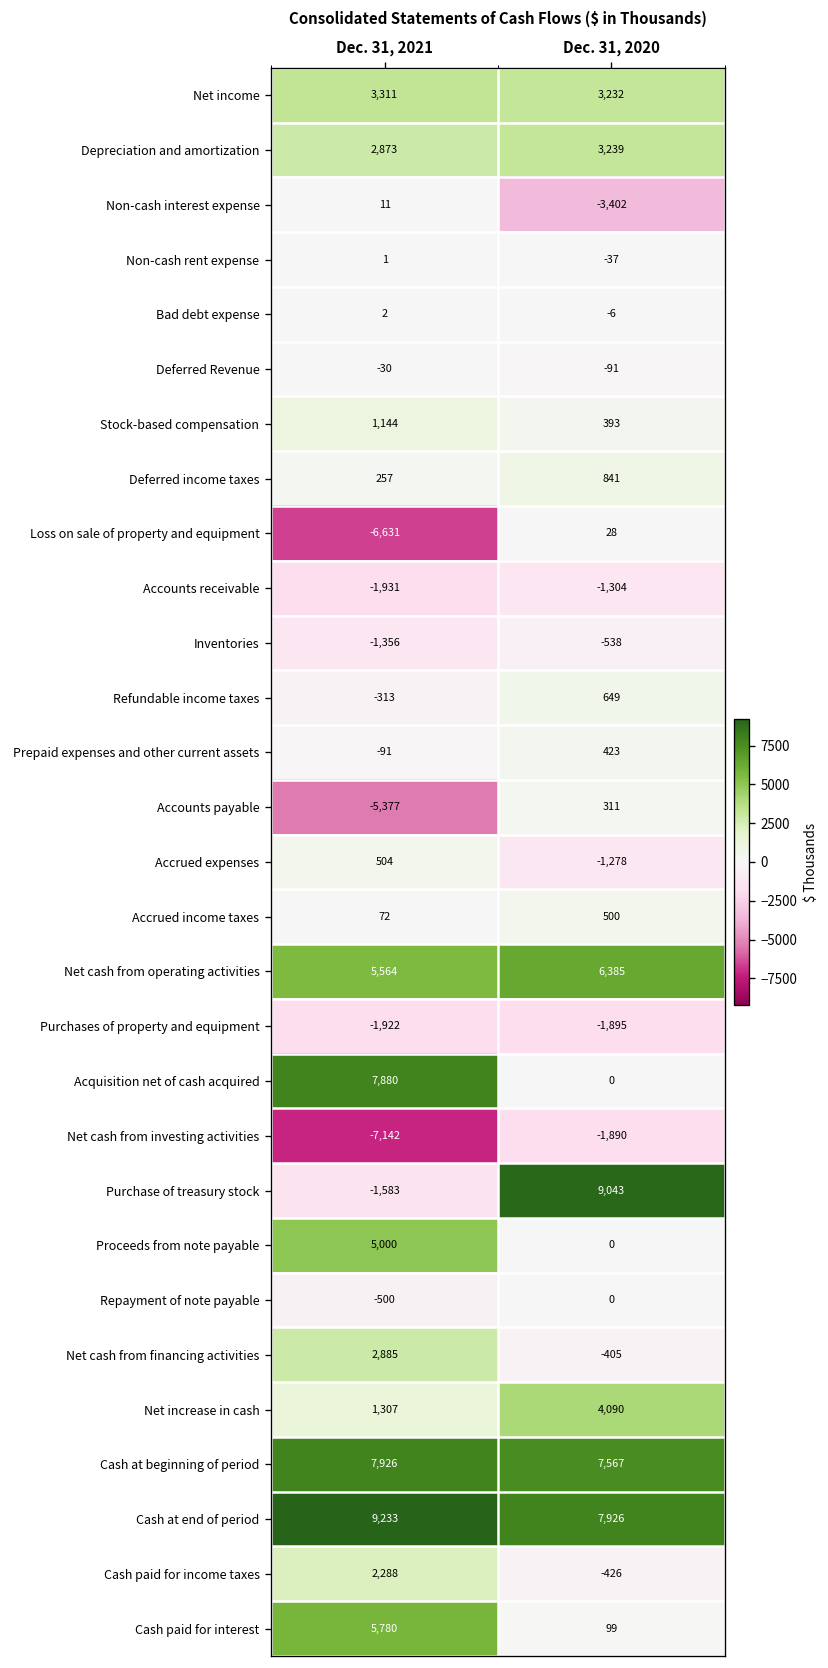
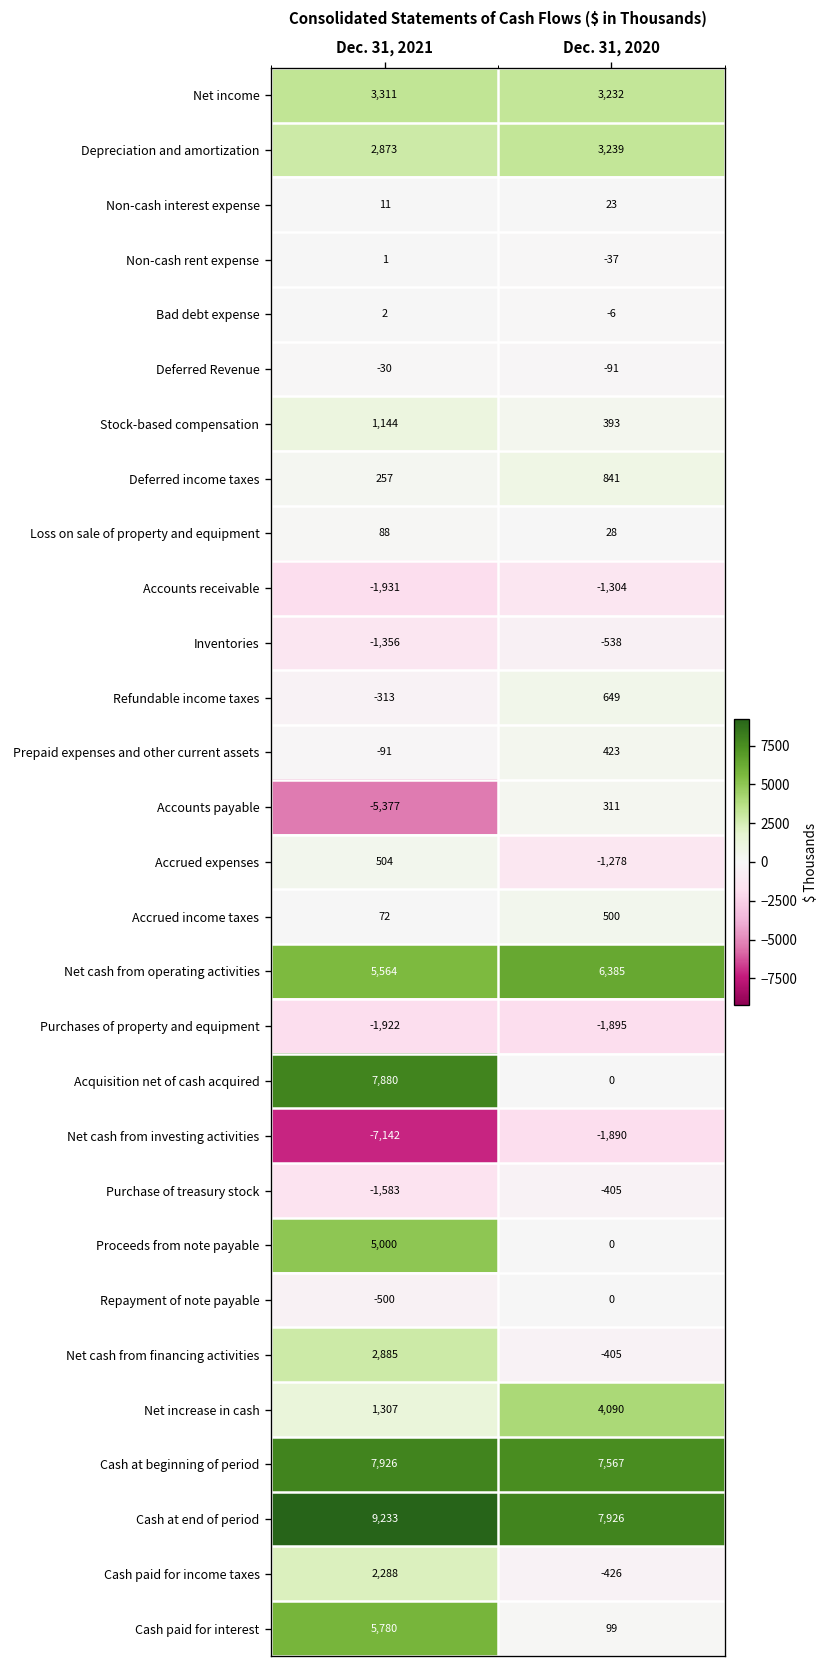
  {
    "Net income": {
      "Dec. 31, 2021": "3,311",
      "Dec. 31, 2020": "3,232"
    },
    "Depreciation and amortization": {
      "Dec. 31, 2021": "2,873",
      "Dec. 31, 2020": "3,239"
    },
    "Non-cash interest expense": {
      "Dec. 31, 2021": "11",
-     "Dec. 31, 2020": "-3,402"
+     "Dec. 31, 2020": "23"
    },
    "Non-cash rent expense": {
      "Dec. 31, 2021": "1",
      "Dec. 31, 2020": "-37"
    },
    "Bad debt expense": {
      "Dec. 31, 2021": "2",
      "Dec. 31, 2020": "-6"
    },
    "Deferred Revenue": {
      "Dec. 31, 2021": "-30",
      "Dec. 31, 2020": "-91"
    },
    "Stock-based compensation": {
      "Dec. 31, 2021": "1,144",
      "Dec. 31, 2020": "393"
    },
    "Deferred income taxes": {
      "Dec. 31, 2021": "257",
      "Dec. 31, 2020": "841"
    },
    "Loss on sale of property and equipment": {
-     "Dec. 31, 2021": "-6,631",
+     "Dec. 31, 2021": "88",
      "Dec. 31, 2020": "28"
    },
    "Accounts receivable": {
      "Dec. 31, 2021": "-1,931",
      "Dec. 31, 2020": "-1,304"
    },
    "Inventories": {
      "Dec. 31, 2021": "-1,356",
      "Dec. 31, 2020": "-538"
    },
    "Refundable income taxes": {
      "Dec. 31, 2021": "-313",
      "Dec. 31, 2020": "649"
    },
    "Prepaid expenses and other current assets": {
      "Dec. 31, 2021": "-91",
      "Dec. 31, 2020": "423"
    },
    "Accounts payable": {
      "Dec. 31, 2021": "-5,377",
      "Dec. 31, 2020": "311"
    },
    "Accrued expenses": {
      "Dec. 31, 2021": "504",
      "Dec. 31, 2020": "-1,278"
    },
    "Accrued income taxes": {
      "Dec. 31, 2021": "72",
      "Dec. 31, 2020": "500"
    },
    "Net cash from operating activities": {
      "Dec. 31, 2021": "5,564",
      "Dec. 31, 2020": "6,385"
    },
    "Purchases of property and equipment": {
      "Dec. 31, 2021": "-1,922",
      "Dec. 31, 2020": "-1,895"
    },
    "Acquisition net of cash acquired": {
      "Dec. 31, 2021": "7,880",
      "Dec. 31, 2020": "0"
    },
    "Net cash from investing activities": {
      "Dec. 31, 2021": "-7,142",
      "Dec. 31, 2020": "-1,890"
    },
    "Purchase of treasury stock": {
      "Dec. 31, 2021": "-1,583",
-     "Dec. 31, 2020": "9,043"
+     "Dec. 31, 2020": "-405"
    },
    "Proceeds from note payable": {
      "Dec. 31, 2021": "5,000",
      "Dec. 31, 2020": "0"
    },
    "Repayment of note payable": {
      "Dec. 31, 2021": "-500",
      "Dec. 31, 2020": "0"
    },
    "Net cash from financing activities": {
      "Dec. 31, 2021": "2,885",
      "Dec. 31, 2020": "-405"
    },
    "Net increase in cash": {
      "Dec. 31, 2021": "1,307",
      "Dec. 31, 2020": "4,090"
    },
    "Cash at beginning of period": {
      "Dec. 31, 2021": "7,926",
      "Dec. 31, 2020": "7,567"
    },
    "Cash at end of period": {
      "Dec. 31, 2021": "9,233",
      "Dec. 31, 2020": "7,926"
    },
    "Cash paid for income taxes": {
      "Dec. 31, 2021": "2,288",
      "Dec. 31, 2020": "-426"
    },
    "Cash paid for interest": {
      "Dec. 31, 2021": "5,780",
      "Dec. 31, 2020": "99"
    }
  }
